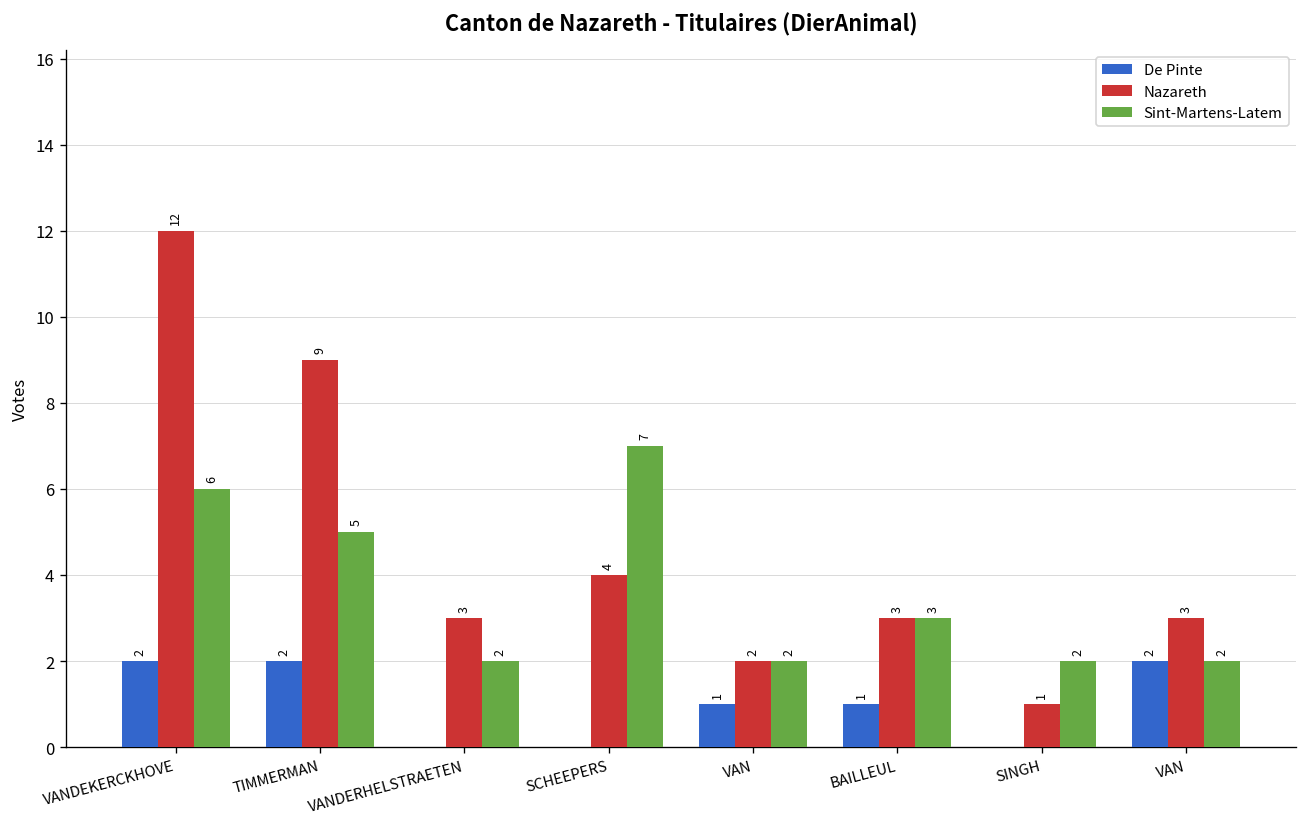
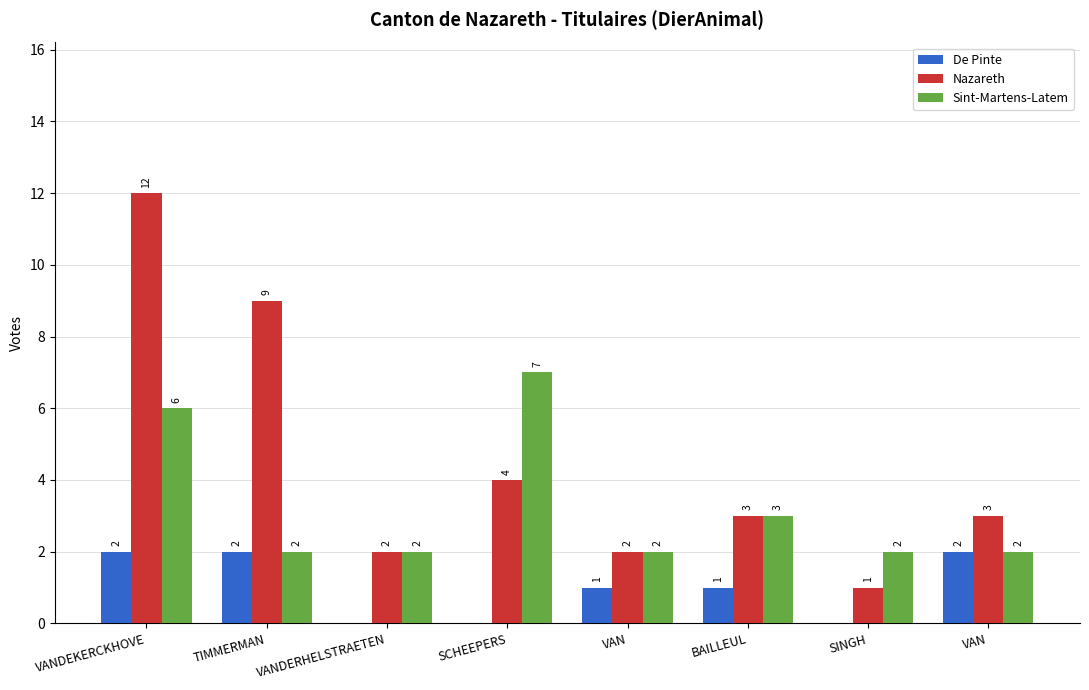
  {
    "De Pinte": {
      "VANDEKERCKHOVE": 2,
      "TIMMERMAN": 2,
      "BAILLEUL": 1
    },
    "Nazareth": {
      "VANDEKERCKHOVE": 12,
      "TIMMERMAN": 9,
-     "VANDERHELSTRAETEN": 3,
+     "VANDERHELSTRAETEN": 2,
      "SCHEEPERS": 4,
      "BAILLEUL": 3,
      "SINGH": 1
    },
    "Sint-Martens-Latem": {
      "VANDEKERCKHOVE": 6,
-     "TIMMERMAN": 5,
+     "TIMMERMAN": 2,
      "VANDERHELSTRAETEN": 2,
      "SCHEEPERS": 7,
      "BAILLEUL": 3,
      "SINGH": 2
    }
  }
